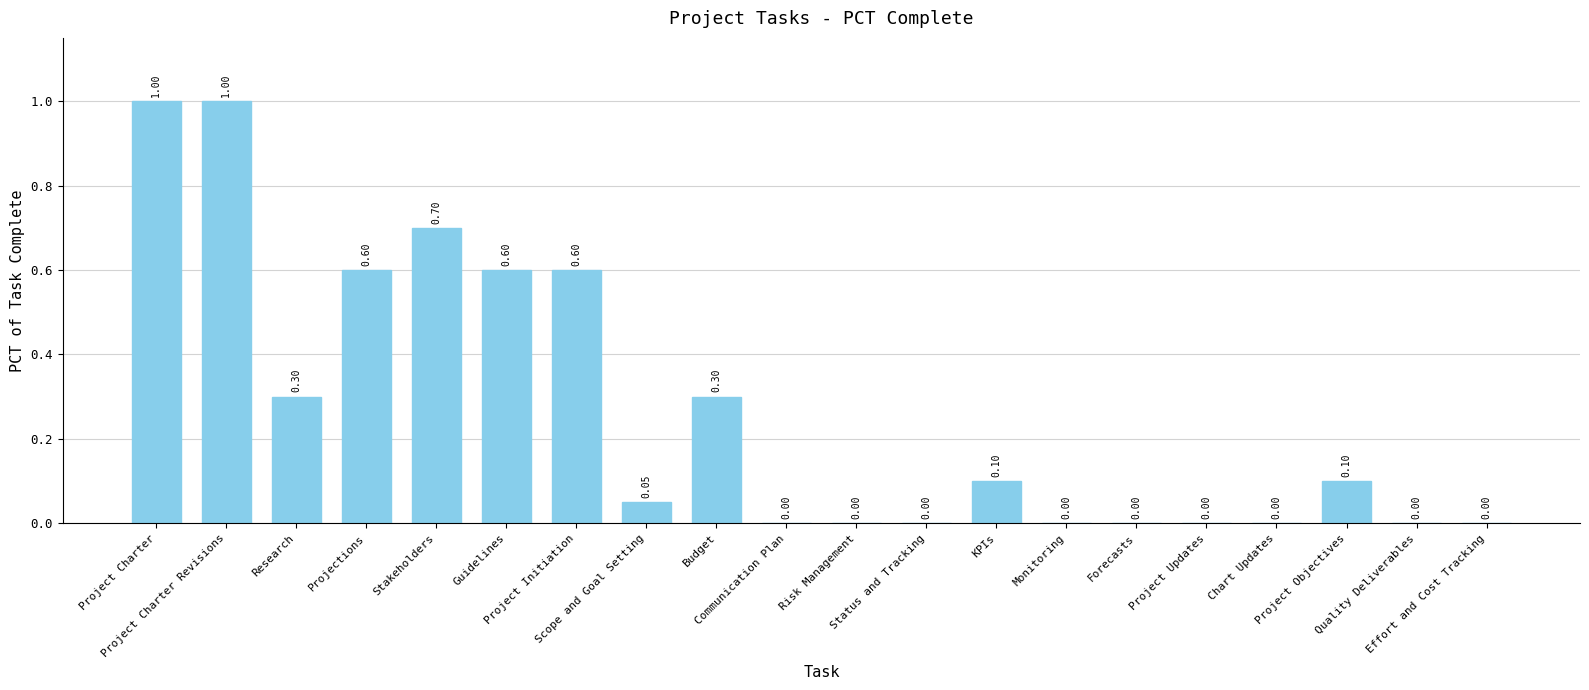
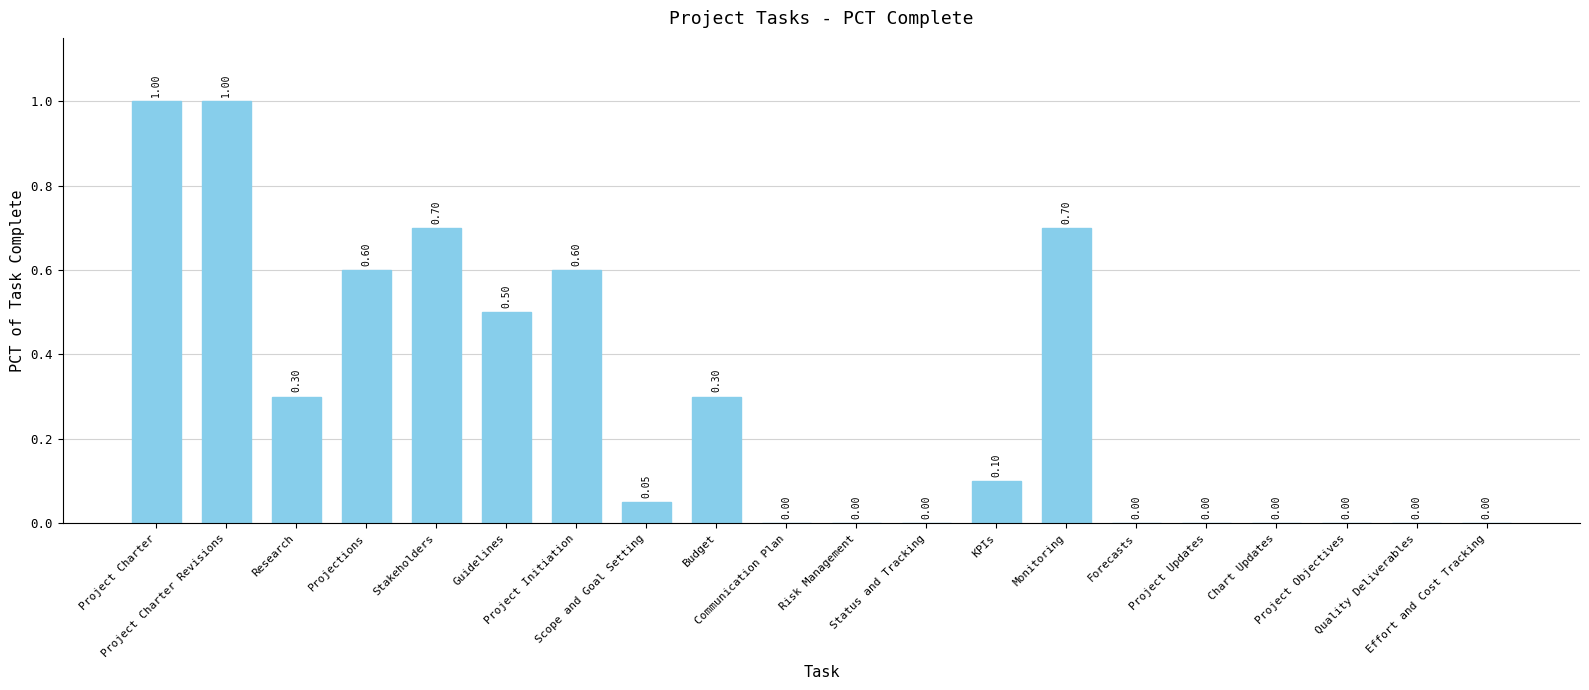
  {
    "Project Charter": 1.00,
    "Project Charter Revisions": 1.00,
    "Research": 0.30,
    "Projections": 0.60,
    "Stakeholders": 0.70,
-   "Guidelines": 0.60,
+   "Guidelines": 0.50,
    "Project Initiation": 0.60,
    "Scope and Goal Setting": 0.05,
    "Budget": 0.30,
    "Communication Plan": 0.00,
    "Risk Management": 0.00,
    "Status and Tracking": 0.00,
    "KPIs": 0.10,
-   "Monitoring": 0.00,
+   "Monitoring": 0.70,
    "Forecasts": 0.00,
    "Project Updates": 0.00,
    "Chart Updates": 0.00,
-   "Project Objectives": 0.10,
+   "Project Objectives": 0.00,
    "Quality Deliverables": 0.00,
    "Effort and Cost Tracking": 0.00
  }
